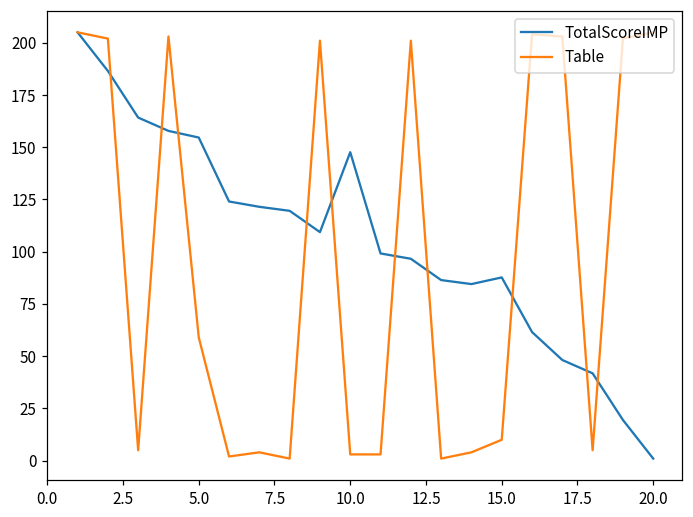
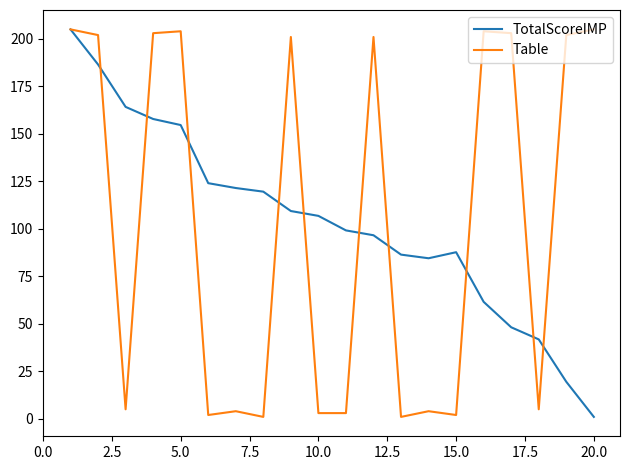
  {
    "TotalScoreIMP": {
      "5.0": 155,
-     "10.0": 148,
+     "10.0": 107,
      "15.0": 88,
      "20.0": 1
    },
    "Table": {
-     "5.0": 59,
+     "5.0": 204,
      "10.0": 3,
-     "15.0": 10
+     "15.0": 2
    }
  }
